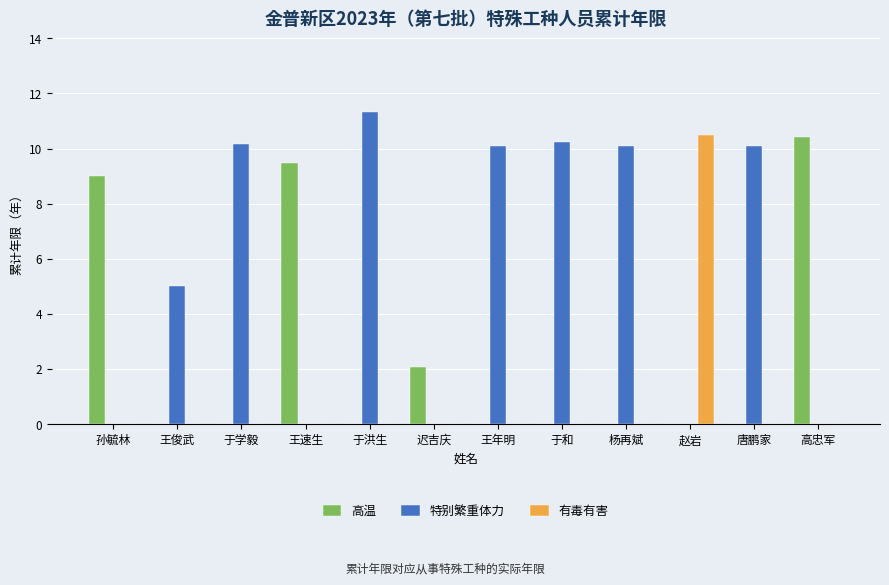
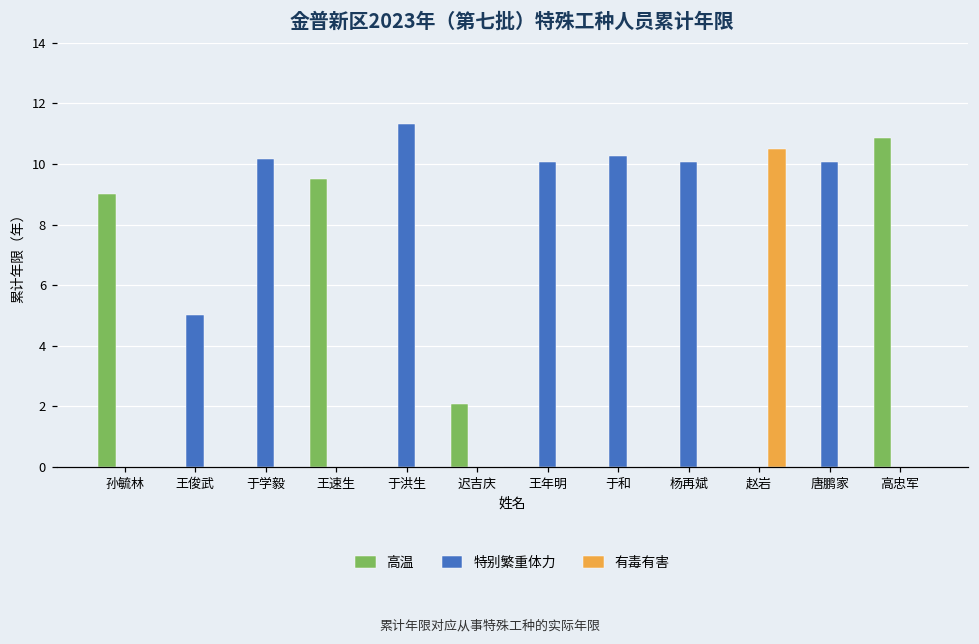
  {
    "高温": {
      "孙毓林": 9.0,
      "王俊武": 0.0,
      "于学毅": 0.0,
      "王速生": 9.5,
      "于洪生": 0.0,
      "迟吉庆": 2.1,
      "王年明": 0.0,
      "于和": 0.0,
      "杨再斌": 0.0,
      "赵岩": 0.0,
      "唐鹏家": 0.0,
-     "高忠军": 10.4
+     "高忠军": 10.9
    },
    "特别繁重体力": {
      "孙毓林": 0.0,
      "王俊武": 5.0,
      "于学毅": 10.2,
      "王速生": 0.0,
      "于洪生": 11.3,
      "迟吉庆": 0.0,
      "王年明": 10.1,
      "于和": 10.3,
      "杨再斌": 10.1,
      "赵岩": 0.0,
      "唐鹏家": 10.1,
      "高忠军": 0.0
    },
    "有毒有害": {
      "孙毓林": 0.0,
      "王俊武": 0.0,
      "于学毅": 0.0,
      "王速生": 0.0,
      "于洪生": 0.0,
      "迟吉庆": 0.0,
      "王年明": 0.0,
      "于和": 0.0,
      "杨再斌": 0.0,
      "赵岩": 10.5,
      "唐鹏家": 0.0,
      "高忠军": 0.0
    }
  }
